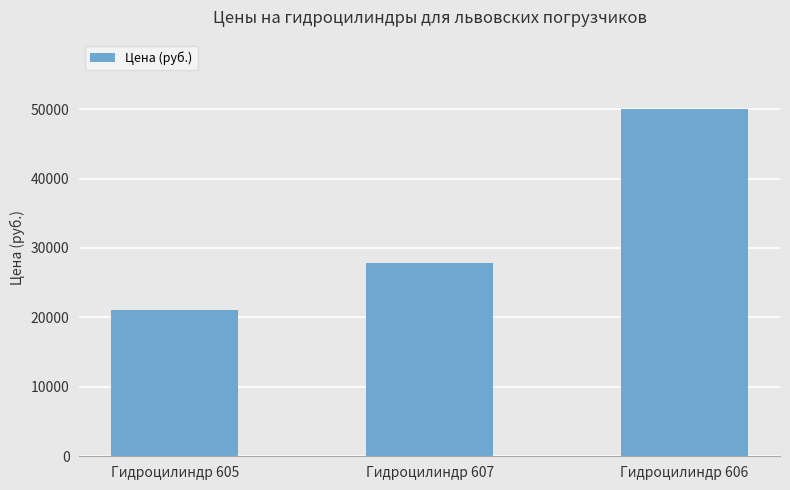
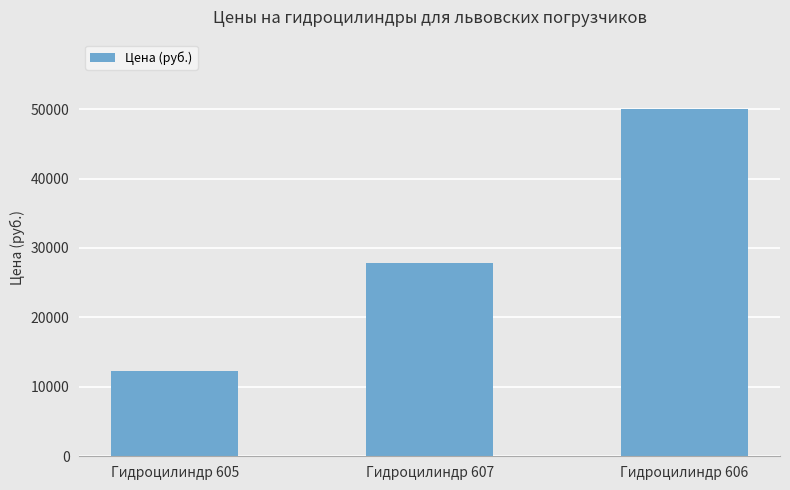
  {
-   "Гидроцилиндр 605": 21000,
+   "Гидроцилиндр 605": 12000,
    "Гидроцилиндр 607": 28000,
    "Гидроцилиндр 606": 50000
  }
